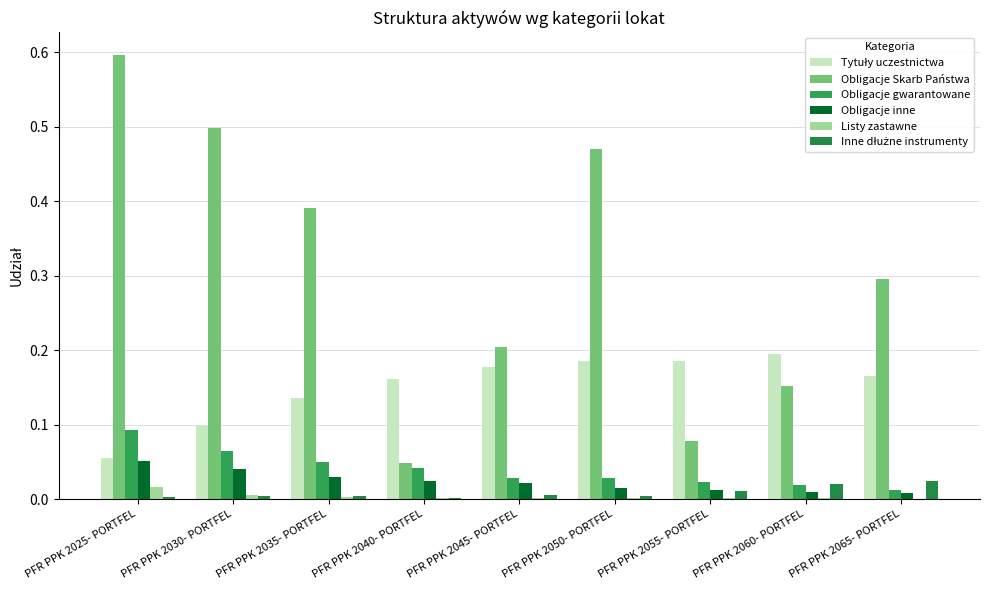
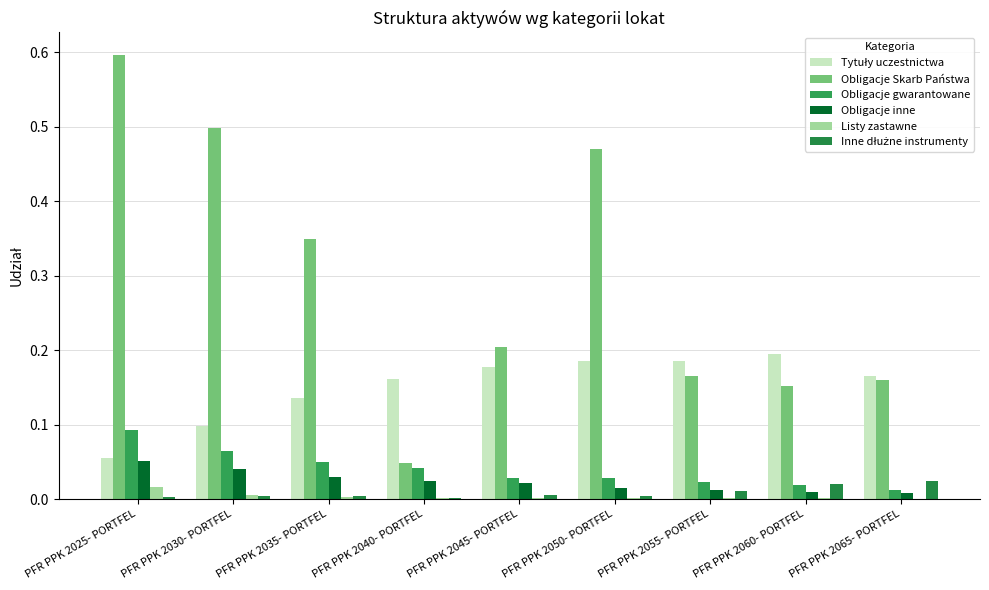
  {
    "Obligacje Skarb Państwa": {
      "PFR PPK 2025- PORTFEL": 0.60,
      "PFR PPK 2030- PORTFEL": 0.50,
-     "PFR PPK 2035- PORTFEL": 0.39,
+     "PFR PPK 2035- PORTFEL": 0.35,
      "PFR PPK 2040- PORTFEL": 0.05,
      "PFR PPK 2045- PORTFEL": 0.20,
      "PFR PPK 2050- PORTFEL": 0.47,
-     "PFR PPK 2055- PORTFEL": 0.08,
+     "PFR PPK 2055- PORTFEL": 0.16,
      "PFR PPK 2060- PORTFEL": 0.15,
-     "PFR PPK 2065- PORTFEL": 0.30
+     "PFR PPK 2065- PORTFEL": 0.16
    }
  }
